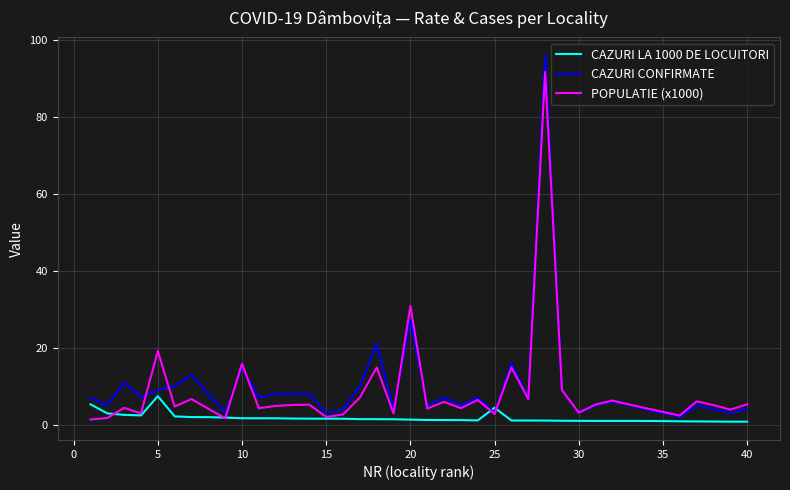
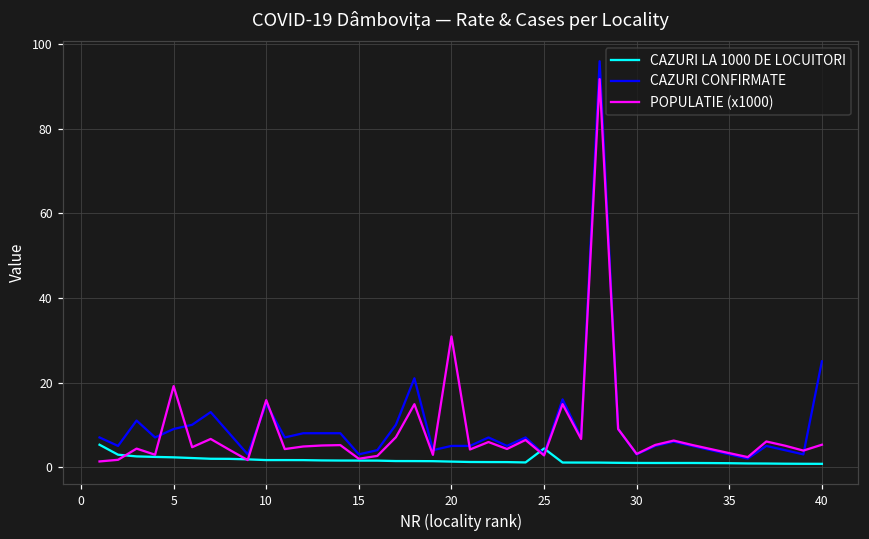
  {
    "CAZURI LA 1000 DE LOCUITORI": {
-     "5": 7,
+     "5": 2,
      "10": 2,
      "20": 1,
      "25": 4,
      "30": 1,
      "35": 1,
      "40": 1
    },
    "CAZURI CONFIRMATE": {
      "5": 9,
      "10": 15,
      "15": 3,
-     "20": 27,
-     "40": 4
+     "20": 5,
+     "40": 25
    },
    "POPULATIE (x1000)": {
      "5": 19,
      "10": 16,
      "20": 31,
      "40": 5
    }
  }
